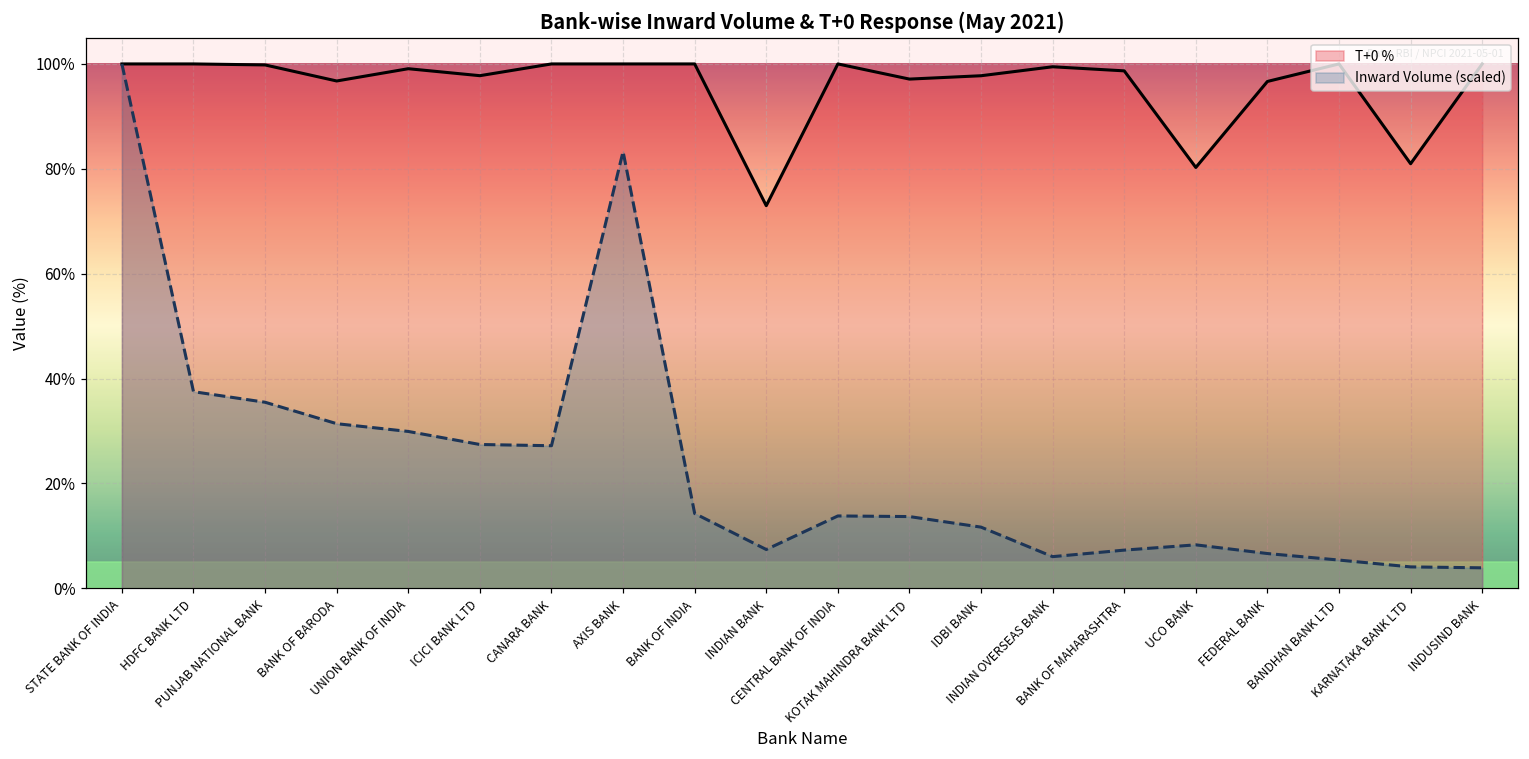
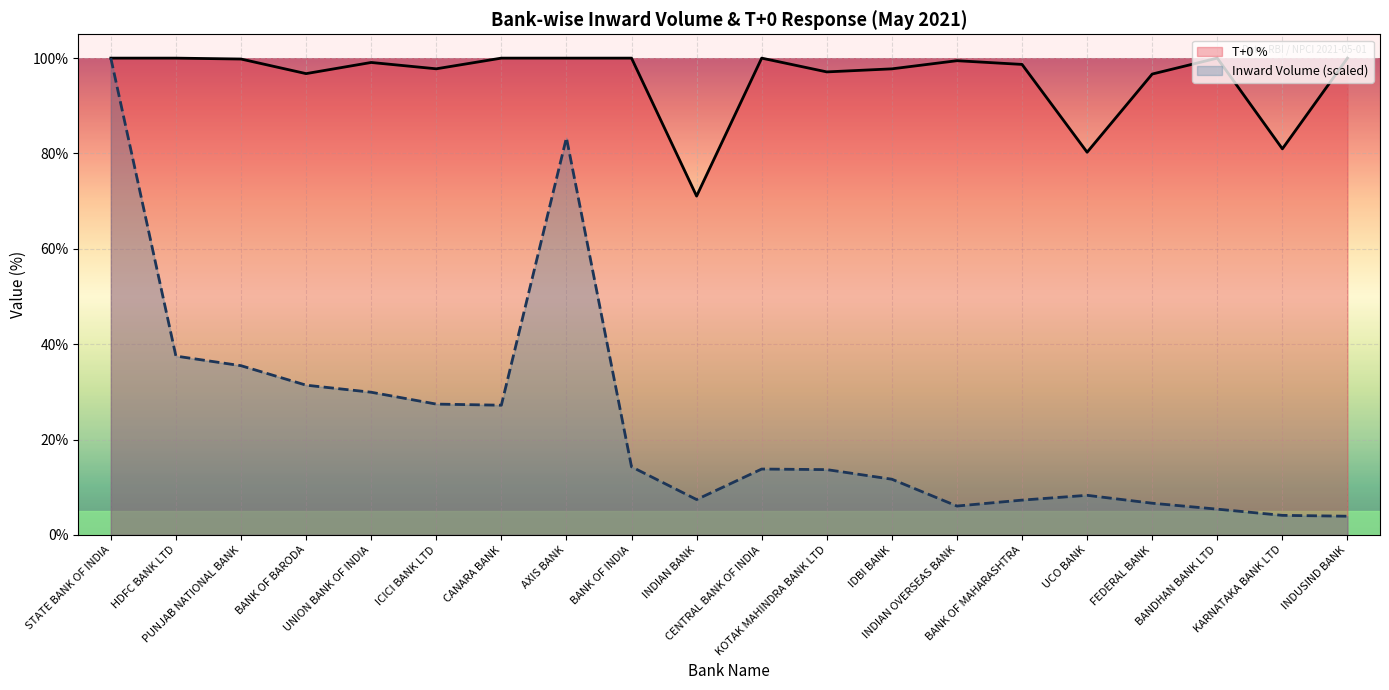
  {
    "T+0 %": {
      "HDFC BANK LTD": "100%",
      "PUNJAB NATIONAL BANK": "100%",
      "BANK OF BARODA": "97%",
      "UNION BANK OF INDIA": "99%",
      "ICICI BANK LTD": "98%",
      "CANARA BANK": "100%",
      "AXIS BANK": "100%",
      "BANK OF INDIA": "100%",
-     "INDIAN BANK": "73%",
+     "INDIAN BANK": "71%",
      "CENTRAL BANK OF INDIA": "100%",
      "KOTAK MAHINDRA BANK LTD": "97%",
      "IDBI BANK": "98%",
      "INDIAN OVERSEAS BANK": "99%",
      "BANK OF MAHARASHTRA": "99%",
      "UCO BANK": "80%",
      "FEDERAL BANK": "97%",
      "KARNATAKA BANK LTD": "81%"
    },
    "Inward Volume (scaled)": {
      "HDFC BANK LTD": "38%",
      "PUNJAB NATIONAL BANK": "35%",
      "BANK OF BARODA": "31%",
      "UNION BANK OF INDIA": "30%",
      "ICICI BANK LTD": "27%",
      "CANARA BANK": "27%",
      "AXIS BANK": "83%",
      "BANK OF INDIA": "14%",
      "INDIAN BANK": "7%",
      "CENTRAL BANK OF INDIA": "14%",
      "KOTAK MAHINDRA BANK LTD": "14%",
      "IDBI BANK": "12%",
      "INDIAN OVERSEAS BANK": "6%",
      "BANK OF MAHARASHTRA": "7%",
      "UCO BANK": "8%",
      "FEDERAL BANK": "7%",
      "BANDHAN BANK LTD": "5%"
    }
  }
